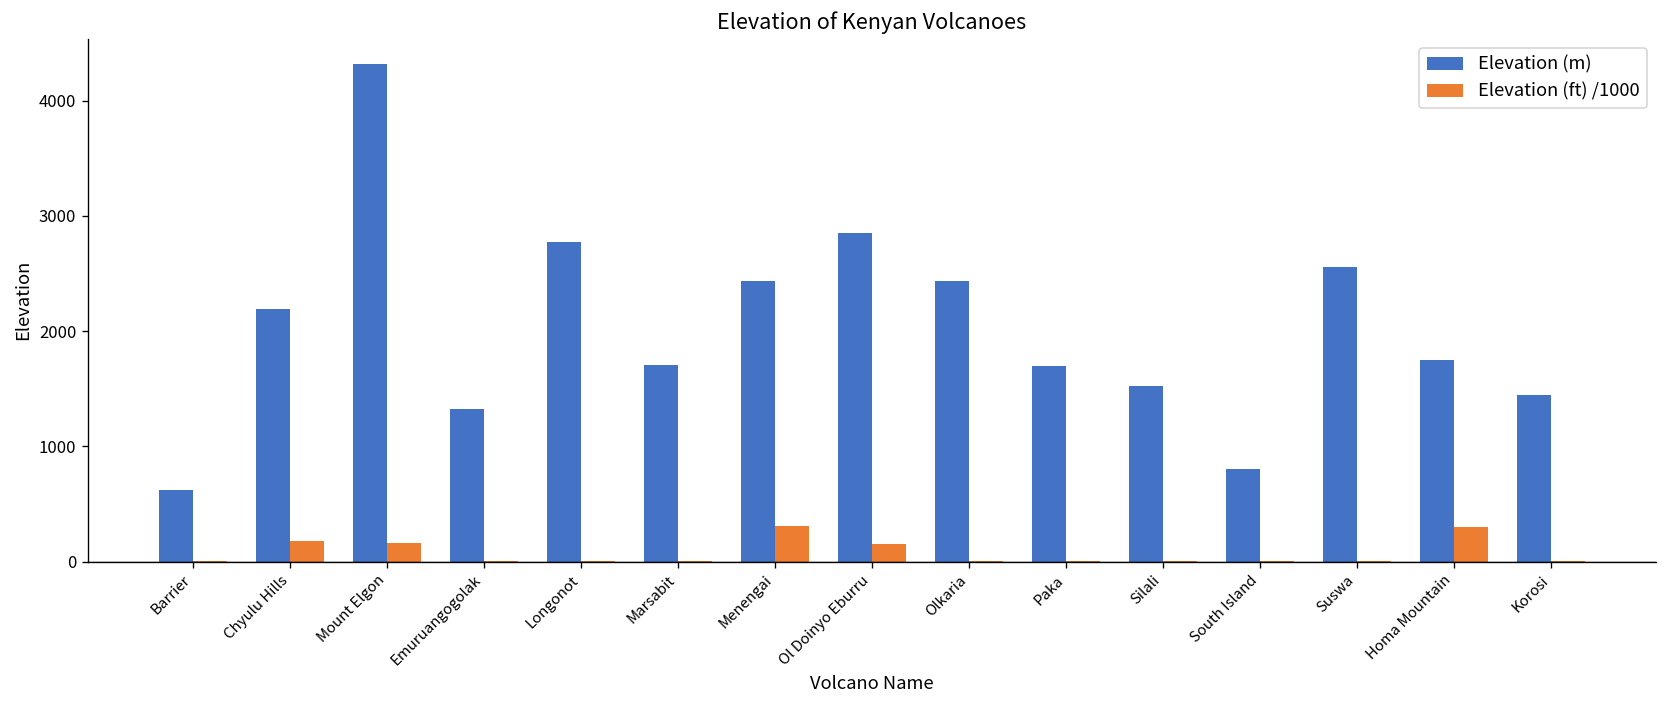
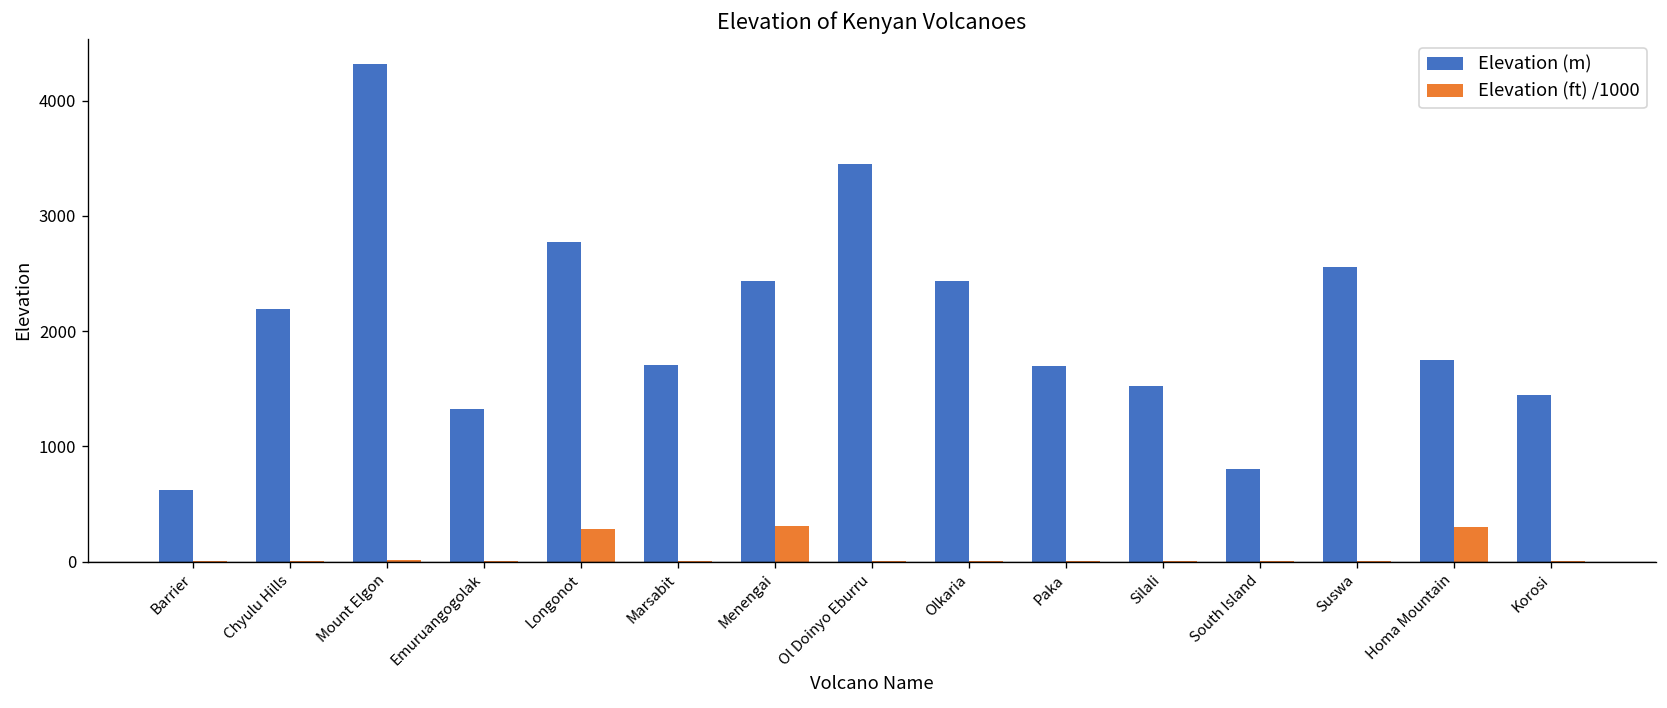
  {
    "Elevation (m)": {
      "Barrier": 600,
      "Chyulu Hills": 2200,
      "Mount Elgon": 4300,
      "Emuruangogolak": 1300,
      "Longonot": 2800,
      "Marsabit": 1700,
      "Menengai": 2400,
-     "Ol Doinyo Eburru": 2900,
+     "Ol Doinyo Eburru": 3500,
      "Olkaria": 2400,
      "Paka": 1700,
      "Silali": 1500,
      "South Island": 800,
      "Suswa": 2600,
      "Homa Mountain": 1800,
      "Korosi": 1400
    },
    "Elevation (ft) /1000": {
-     "Chyulu Hills": 200,
-     "Mount Elgon": 200,
-     "Longonot": 0,
+     "Chyulu Hills": 0,
+     "Mount Elgon": 0,
+     "Longonot": 300,
      "Menengai": 300,
-     "Ol Doinyo Eburru": 200,
+     "Ol Doinyo Eburru": 0,
      "Homa Mountain": 300
    }
  }
